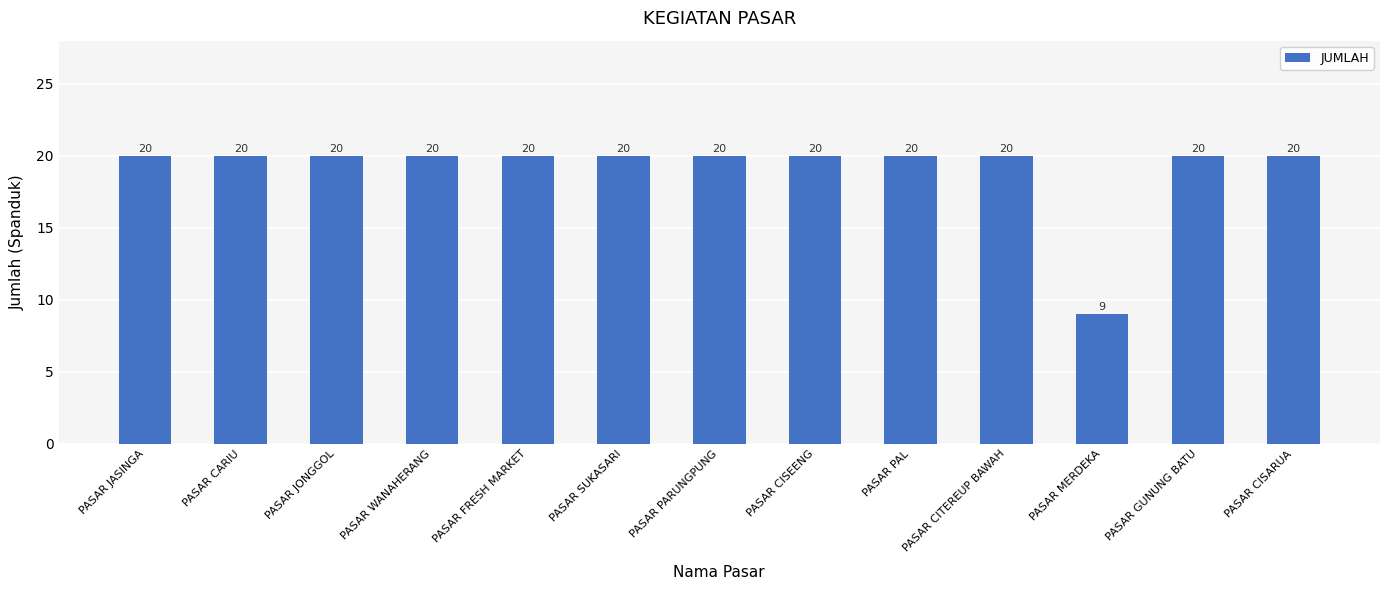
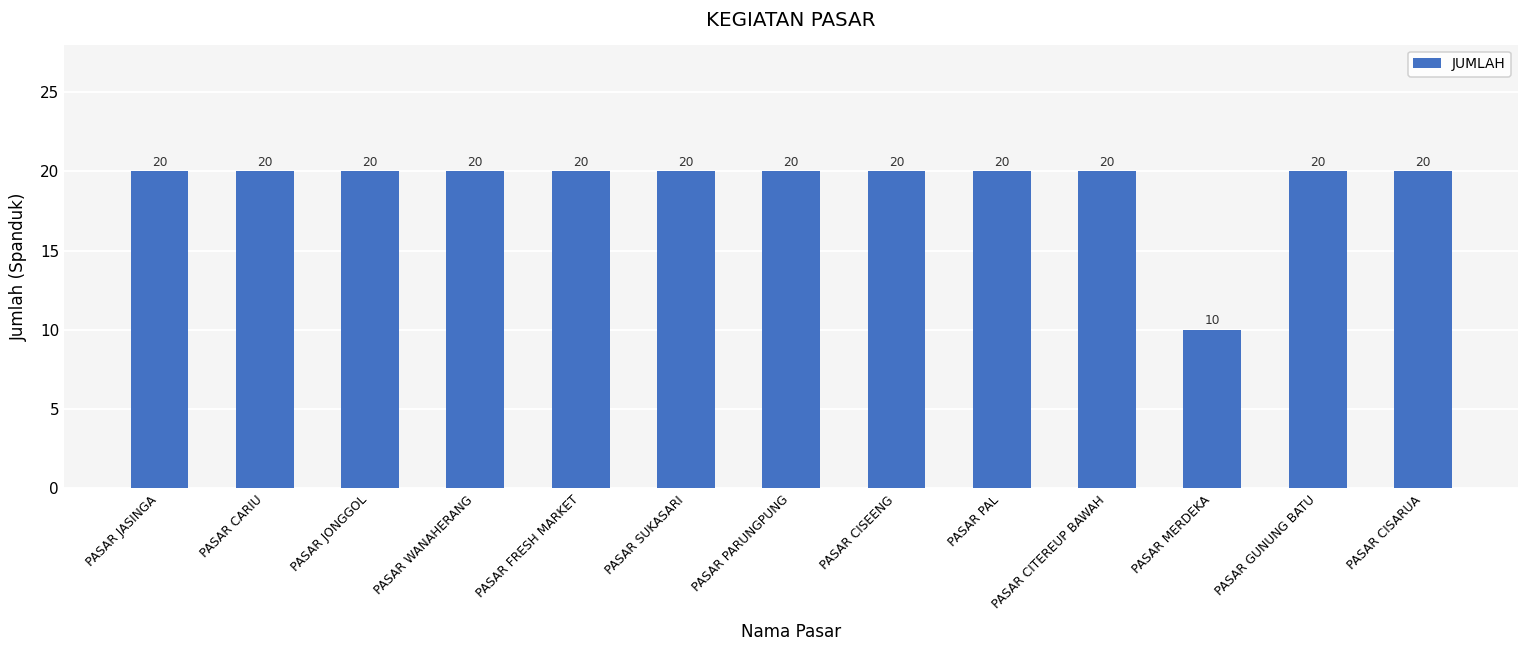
  {
    "PASAR JASINGA": 20,
    "PASAR CARIU": 20,
    "PASAR JONGGOL": 20,
    "PASAR WANAHERANG": 20,
    "PASAR FRESH MARKET": 20,
    "PASAR SUKASARI": 20,
    "PASAR PARUNGPUNG": 20,
    "PASAR CISEENG": 20,
    "PASAR PAL": 20,
    "PASAR CITEREUP BAWAH": 20,
-   "PASAR MERDEKA": 9,
+   "PASAR MERDEKA": 10,
    "PASAR GUNUNG BATU": 20,
    "PASAR CISARUA": 20
  }
